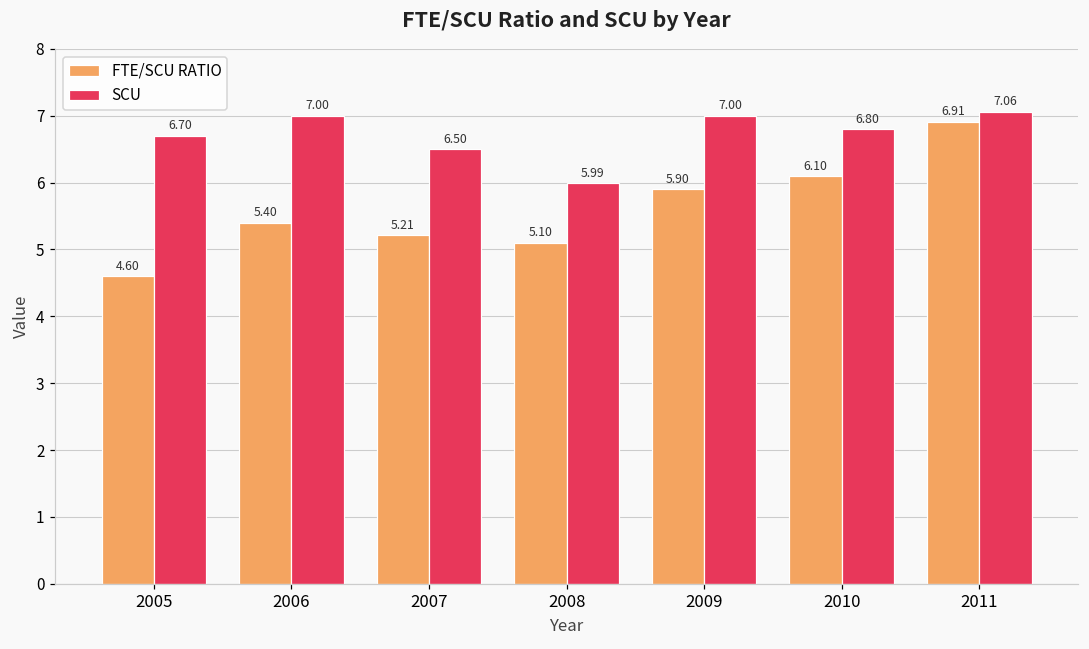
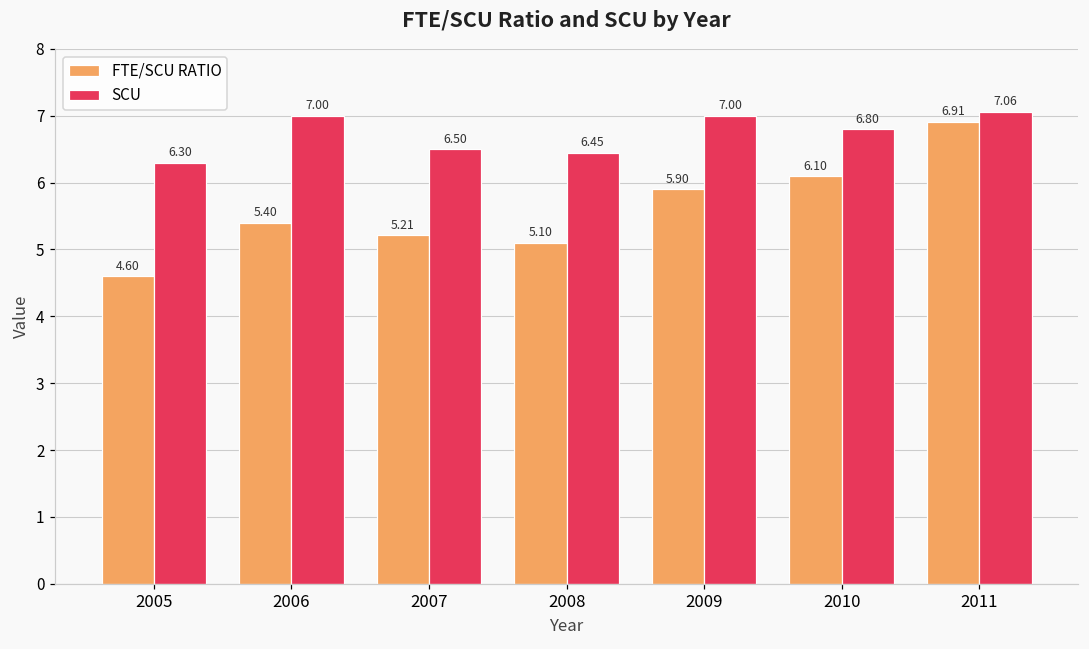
  {
    "FTE/SCU RATIO": {
      "2005": 4.60,
      "2006": 5.40,
      "2007": 5.21,
      "2008": 5.10,
      "2009": 5.90,
      "2010": 6.10,
      "2011": 6.91
    },
    "SCU": {
-     "2005": 6.70,
+     "2005": 6.30,
      "2006": 7.00,
      "2007": 6.50,
-     "2008": 5.99,
+     "2008": 6.45,
      "2009": 7.00,
      "2010": 6.80,
      "2011": 7.06
    }
  }
